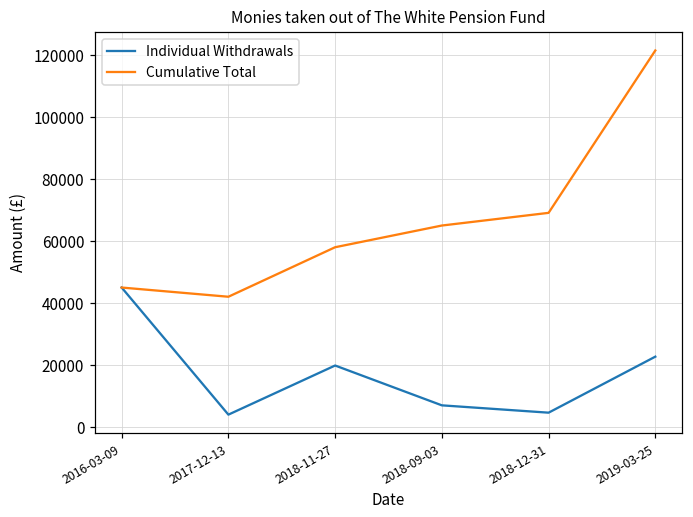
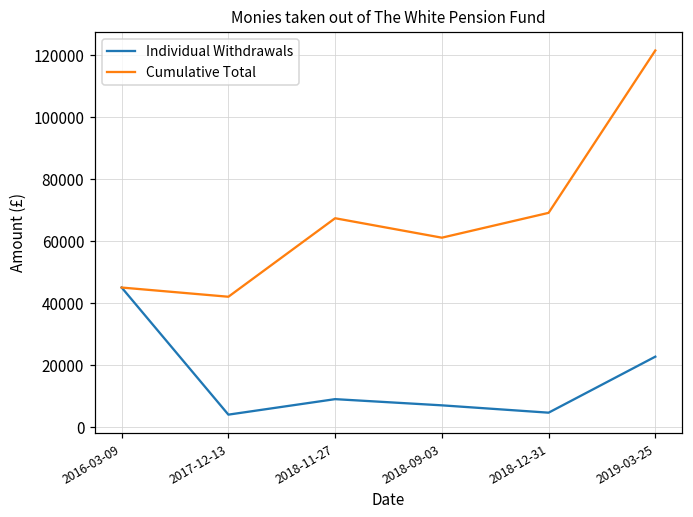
  {
    "Individual Withdrawals": {
      "2017-12-13": 4000,
-     "2018-11-27": 20000,
+     "2018-11-27": 9000,
      "2018-09-03": 7000,
      "2018-12-31": 5000,
      "2019-03-25": 23000
    },
    "Cumulative Total": {
      "2017-12-13": 42000,
-     "2018-11-27": 58000,
-     "2018-09-03": 65000,
+     "2018-11-27": 67000,
+     "2018-09-03": 61000,
      "2018-12-31": 69000,
      "2019-03-25": 121000
    }
  }
